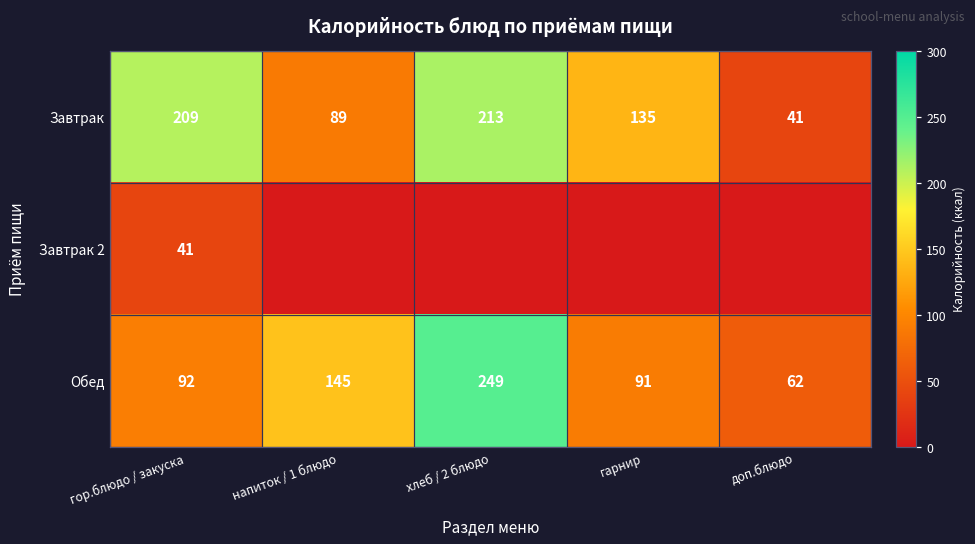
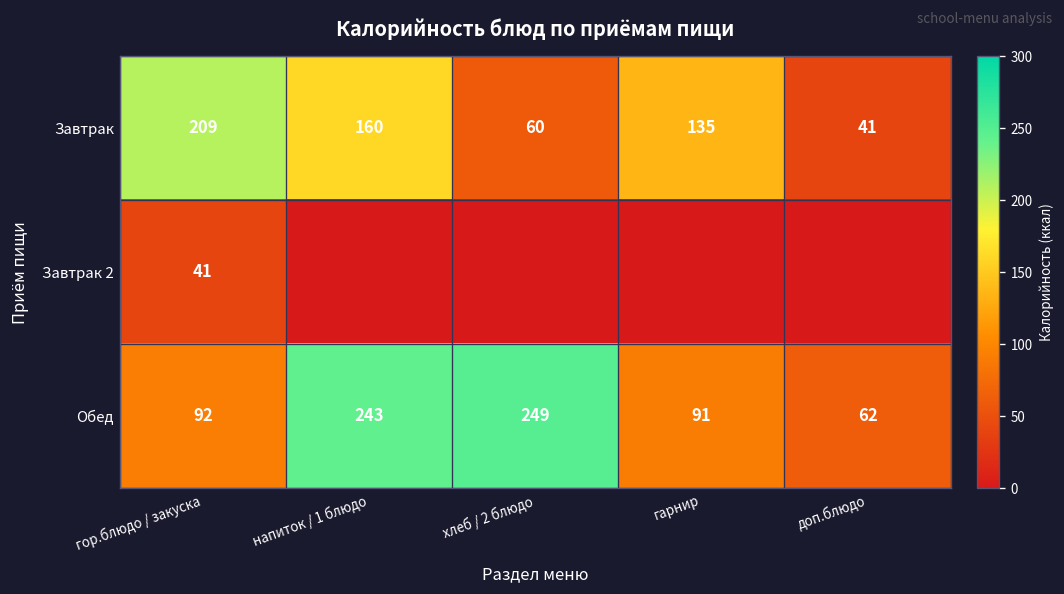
  {
    "Завтрак": {
      "гор.блюдо / закуска": 209,
-     "напиток / 1 блюдо": 89,
-     "хлеб / 2 блюдо": 213,
+     "напиток / 1 блюдо": 160,
+     "хлеб / 2 блюдо": 60,
      "гарнир": 135,
      "доп.блюдо": 41
    },
    "Завтрак 2": {
      "гор.блюдо / закуска": 41
    },
    "Обед": {
      "гор.блюдо / закуска": 92,
-     "напиток / 1 блюдо": 145,
+     "напиток / 1 блюдо": 243,
      "хлеб / 2 блюдо": 249,
      "гарнир": 91,
      "доп.блюдо": 62
    }
  }
